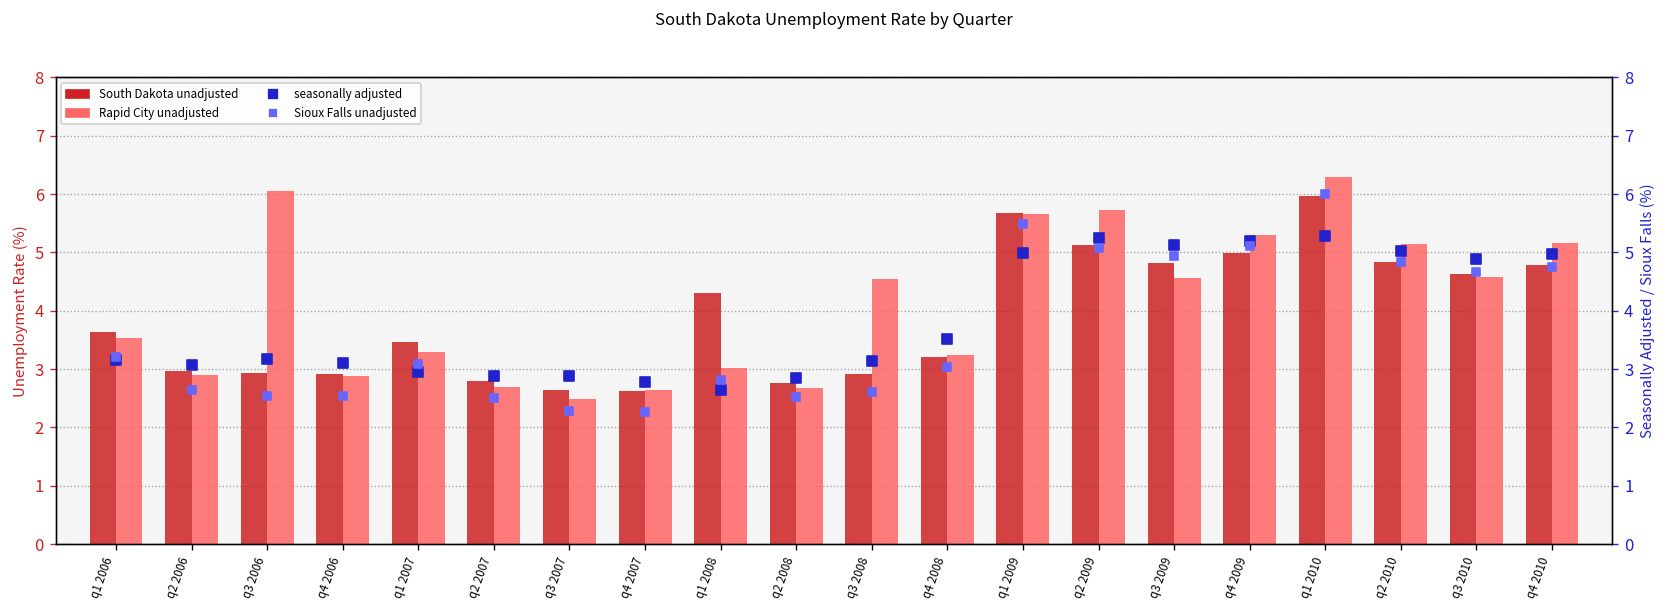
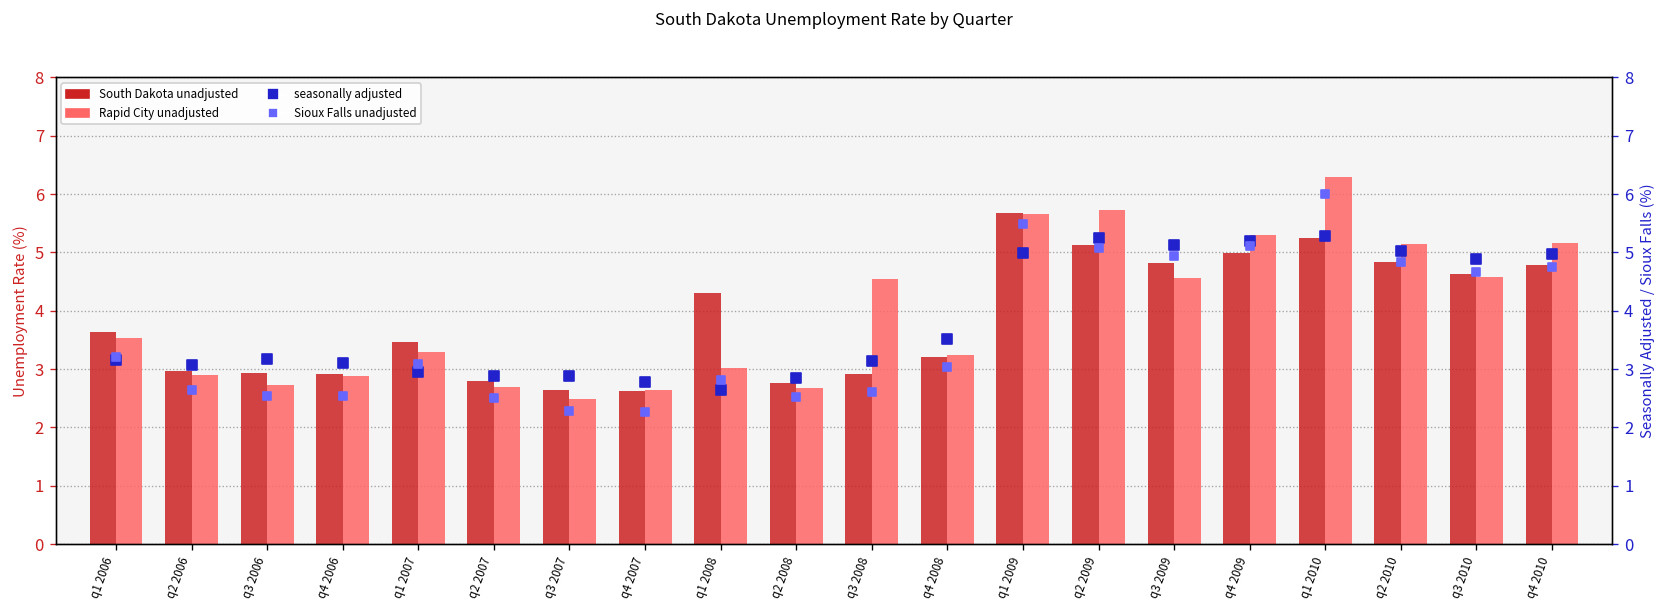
  {
    "South Dakota unadjusted": {
      "q1 2006": 3.6,
      "q2 2006": 3.0,
      "q3 2006": 2.9,
      "q4 2006": 2.9,
      "q1 2007": 3.5,
      "q2 2007": 2.8,
      "q3 2007": 2.6,
      "q4 2007": 2.6,
      "q1 2008": 4.3,
      "q2 2008": 2.8,
      "q3 2008": 2.9,
      "q4 2008": 3.2,
      "q1 2009": 5.7,
      "q2 2009": 5.1,
      "q3 2009": 4.8,
      "q4 2009": 5.0,
-     "q1 2010": 6.0,
+     "q1 2010": 5.2,
      "q2 2010": 4.8,
      "q3 2010": 4.6,
      "q4 2010": 4.8
    },
    "Rapid City unadjusted": {
      "q1 2006": 3.5,
      "q2 2006": 2.9,
-     "q3 2006": 6.1,
+     "q3 2006": 2.7,
      "q4 2006": 2.9,
      "q1 2007": 3.3,
      "q2 2007": 2.7,
      "q3 2007": 2.5,
      "q4 2007": 2.6,
      "q1 2008": 3.0,
      "q2 2008": 2.7,
      "q3 2008": 4.6,
      "q4 2008": 3.2,
      "q1 2009": 5.7,
      "q2 2009": 5.7,
      "q3 2009": 4.6,
      "q4 2009": 5.3,
      "q1 2010": 6.3,
      "q2 2010": 5.1,
      "q3 2010": 4.6,
      "q4 2010": 5.2
    }
  }
